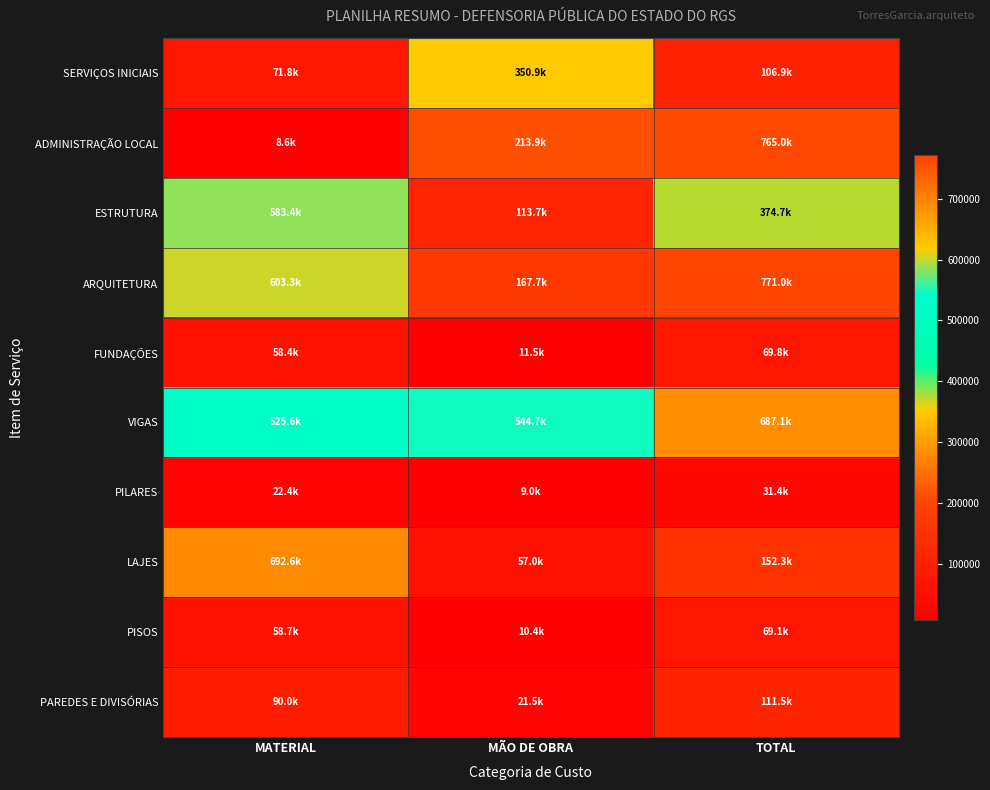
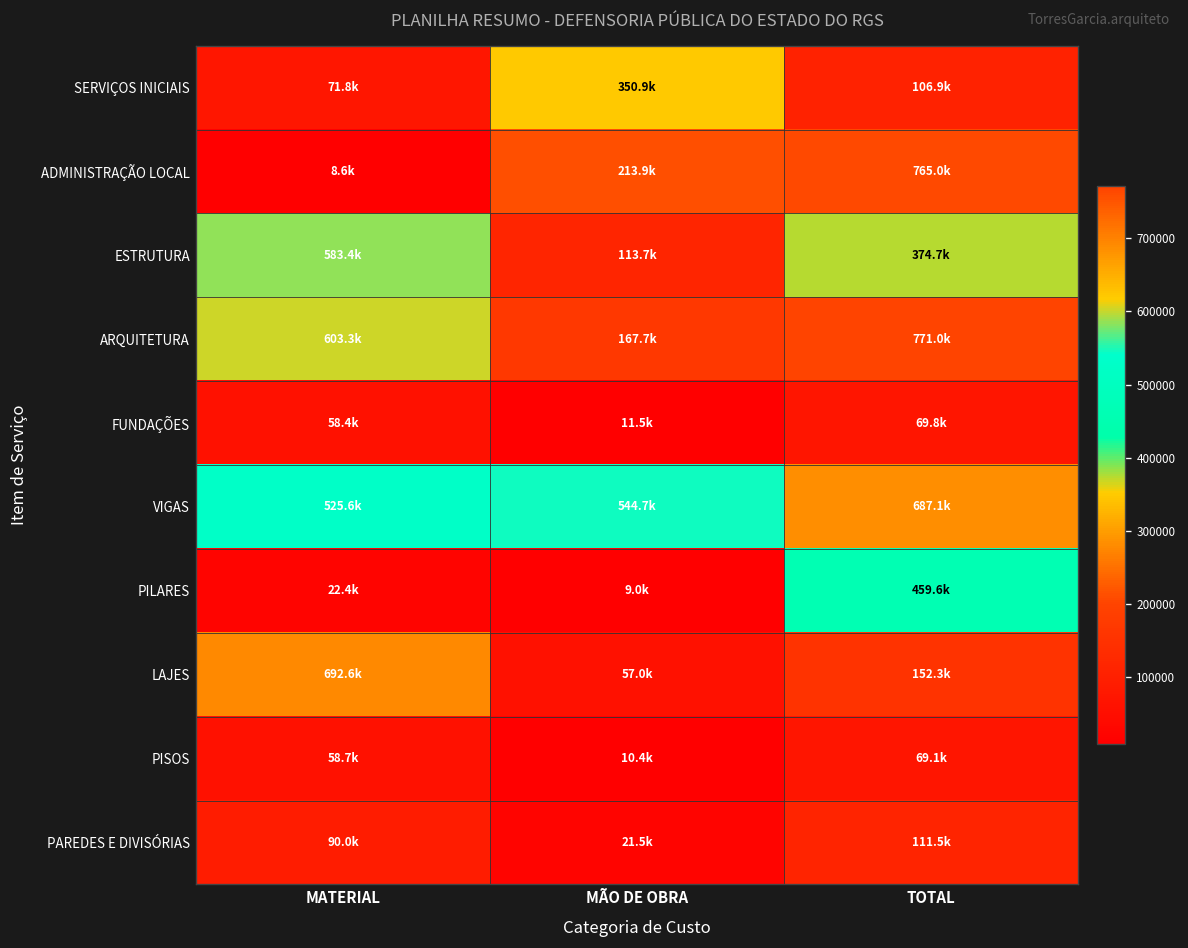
  {
    "SERVIÇOS INICIAIS": {
      "MATERIAL": "71.8k",
      "MÃO DE OBRA": "350.9k",
      "TOTAL": "106.9k"
    },
    "ADMINISTRAÇÃO LOCAL": {
      "MATERIAL": "8.6k",
      "MÃO DE OBRA": "213.9k",
      "TOTAL": "765.0k"
    },
    "ESTRUTURA": {
      "MATERIAL": "583.4k",
      "MÃO DE OBRA": "113.7k",
      "TOTAL": "374.7k"
    },
    "ARQUITETURA": {
      "MATERIAL": "603.3k",
      "MÃO DE OBRA": "167.7k",
      "TOTAL": "771.0k"
    },
    "FUNDAÇÕES": {
      "MATERIAL": "58.4k",
      "MÃO DE OBRA": "11.5k",
      "TOTAL": "69.8k"
    },
    "VIGAS": {
      "MATERIAL": "525.6k",
      "MÃO DE OBRA": "544.7k",
      "TOTAL": "687.1k"
    },
    "PILARES": {
      "MATERIAL": "22.4k",
      "MÃO DE OBRA": "9.0k",
-     "TOTAL": "31.4k"
+     "TOTAL": "459.6k"
    },
    "LAJES": {
      "MATERIAL": "692.6k",
      "MÃO DE OBRA": "57.0k",
      "TOTAL": "152.3k"
    },
    "PISOS": {
      "MATERIAL": "58.7k",
      "MÃO DE OBRA": "10.4k",
      "TOTAL": "69.1k"
    },
    "PAREDES E DIVISÓRIAS": {
      "MATERIAL": "90.0k",
      "MÃO DE OBRA": "21.5k",
      "TOTAL": "111.5k"
    }
  }
